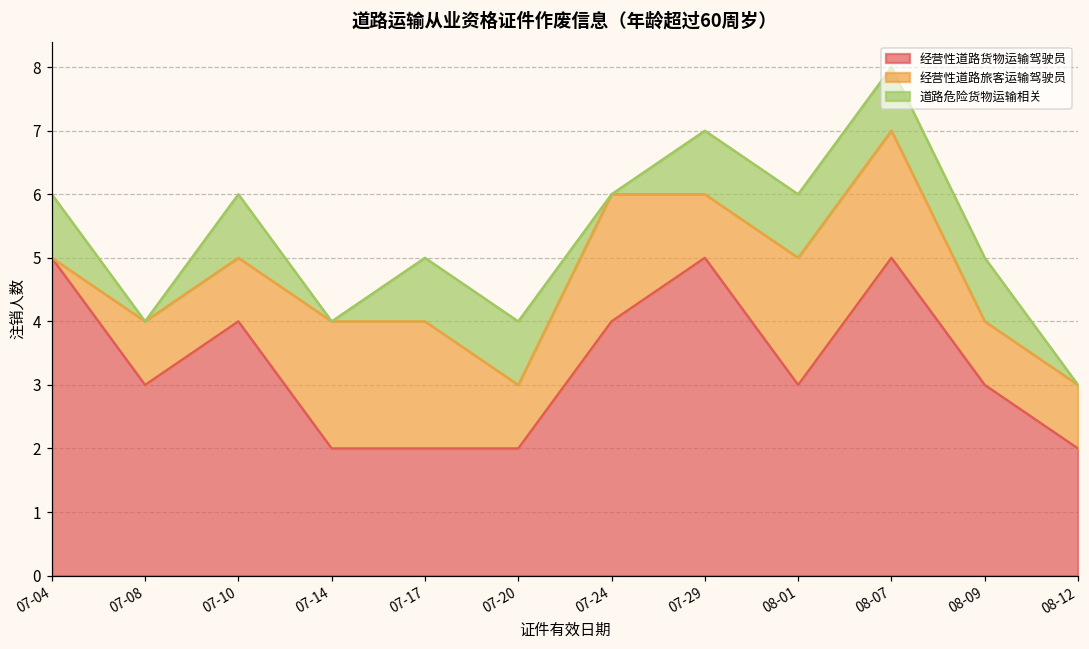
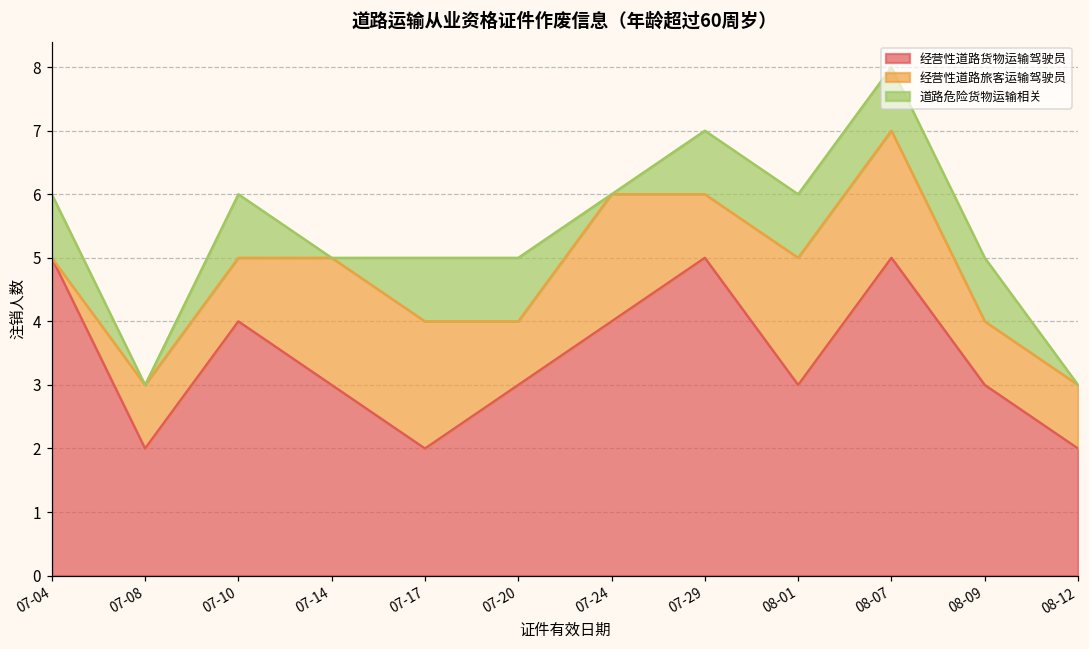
  {
    "经营性道路货物运输驾驶员": {
-     "07-08": 3,
+     "07-08": 2,
      "07-10": 4,
-     "07-14": 2,
+     "07-14": 3,
      "07-17": 2,
-     "07-20": 2,
+     "07-20": 3,
      "07-24": 4,
      "07-29": 5,
      "08-01": 3,
      "08-07": 5,
      "08-09": 3,
      "08-12": 2
    },
    "经营性道路旅客运输驾驶员": {
      "07-10": 1,
      "07-17": 2,
      "07-20": 1,
      "07-29": 1,
      "08-01": 2,
      "08-07": 2,
      "08-09": 1
    },
    "道路危险货物运输相关": {
      "07-04": 1,
      "07-10": 1,
      "07-17": 1,
      "07-20": 1,
      "07-29": 1,
      "08-01": 1,
      "08-09": 1
    }
  }
